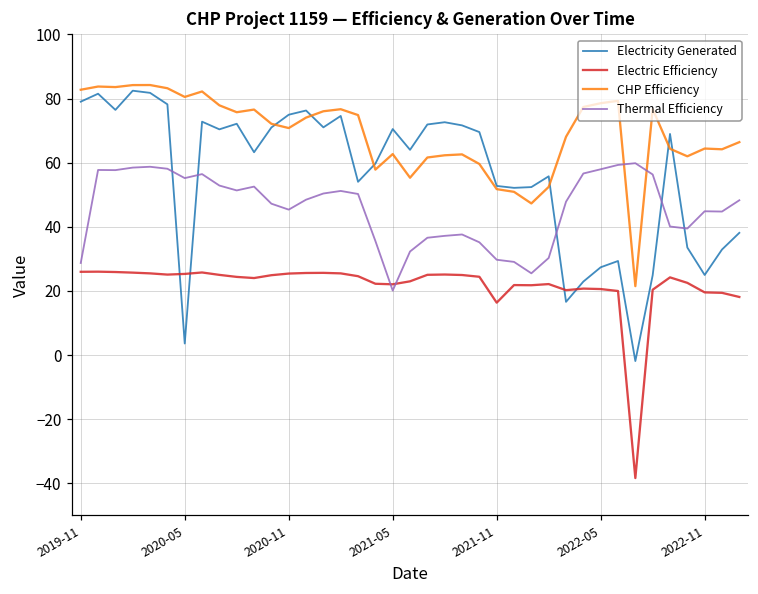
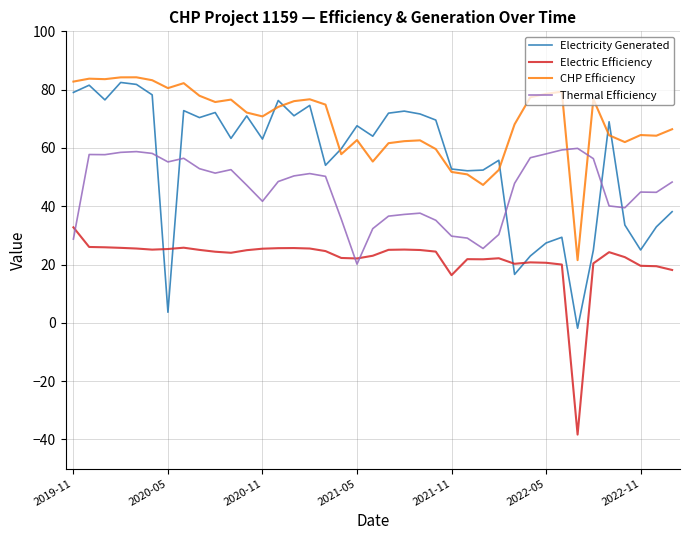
  {
    "Electricity Generated": {
      "2019-11": 79,
      "2020-05": 4,
-     "2020-11": 75,
-     "2021-05": 71,
+     "2020-11": 63,
+     "2021-05": 68,
      "2021-11": 53,
      "2022-05": 27,
      "2022-11": 25
    },
    "Electric Efficiency": {
-     "2019-11": 26,
+     "2019-11": 33,
      "2020-05": 25,
      "2020-11": 25,
      "2021-05": 22,
      "2021-11": 16,
      "2022-05": 21,
      "2022-11": 20
    },
    "CHP Efficiency": {
      "2019-11": 83,
      "2020-05": 81,
      "2020-11": 71,
      "2021-05": 63,
      "2021-11": 52,
      "2022-11": 64
    },
    "Thermal Efficiency": {
      "2019-11": 29,
      "2020-05": 55,
-     "2020-11": 45,
+     "2020-11": 42,
      "2021-05": 20,
      "2021-11": 30,
      "2022-05": 58,
      "2022-11": 45
    }
  }
